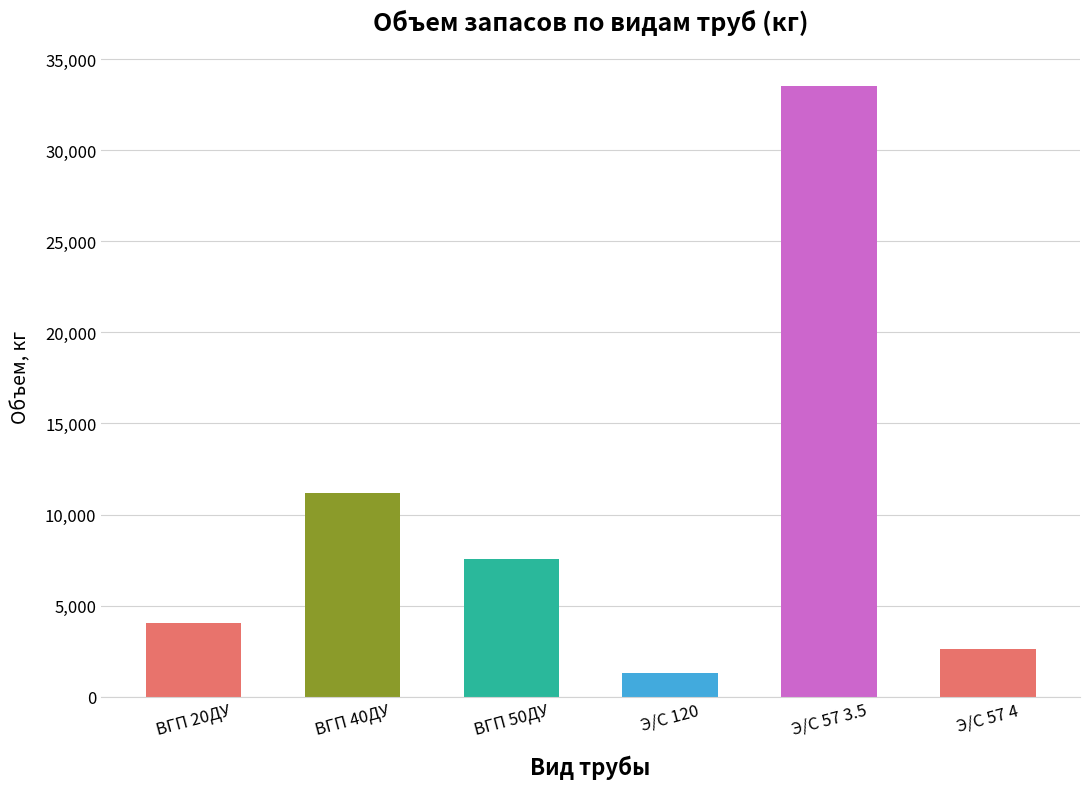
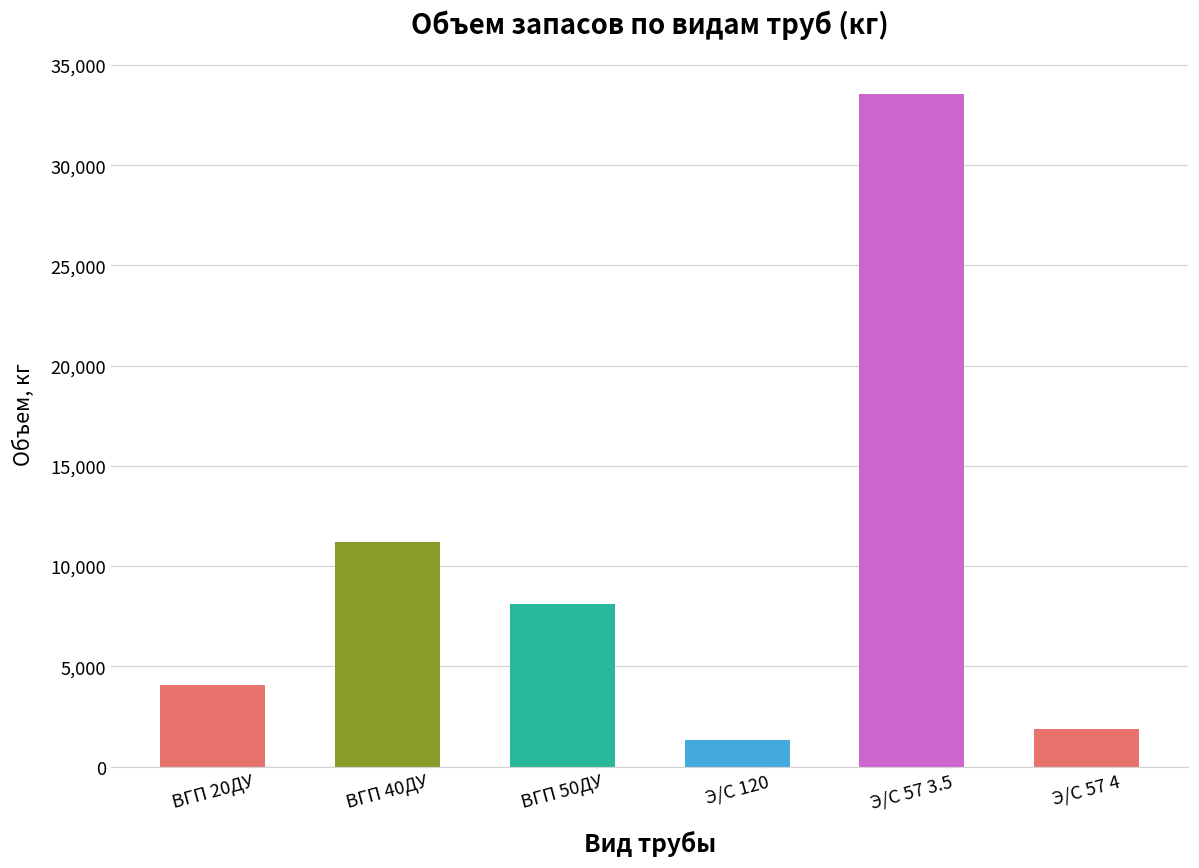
  {
    "ВГП 20ДУ": "4,000",
    "ВГП 40ДУ": "11,200",
-   "ВГП 50ДУ": "7,600",
+   "ВГП 50ДУ": "8,100",
    "Э/С 120": "1,300",
    "Э/С 57 3.5": "33,500",
-   "Э/С 57 4": "2,600"
+   "Э/С 57 4": "1,900"
  }
